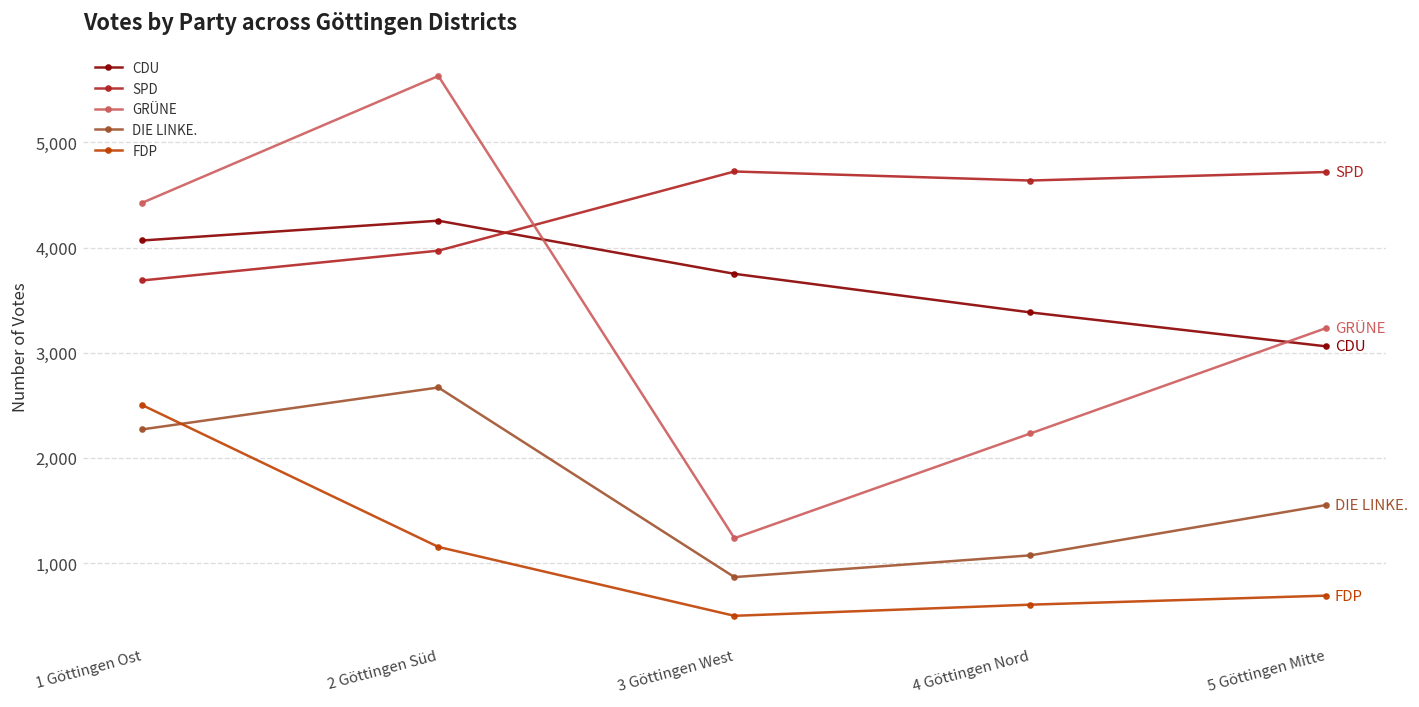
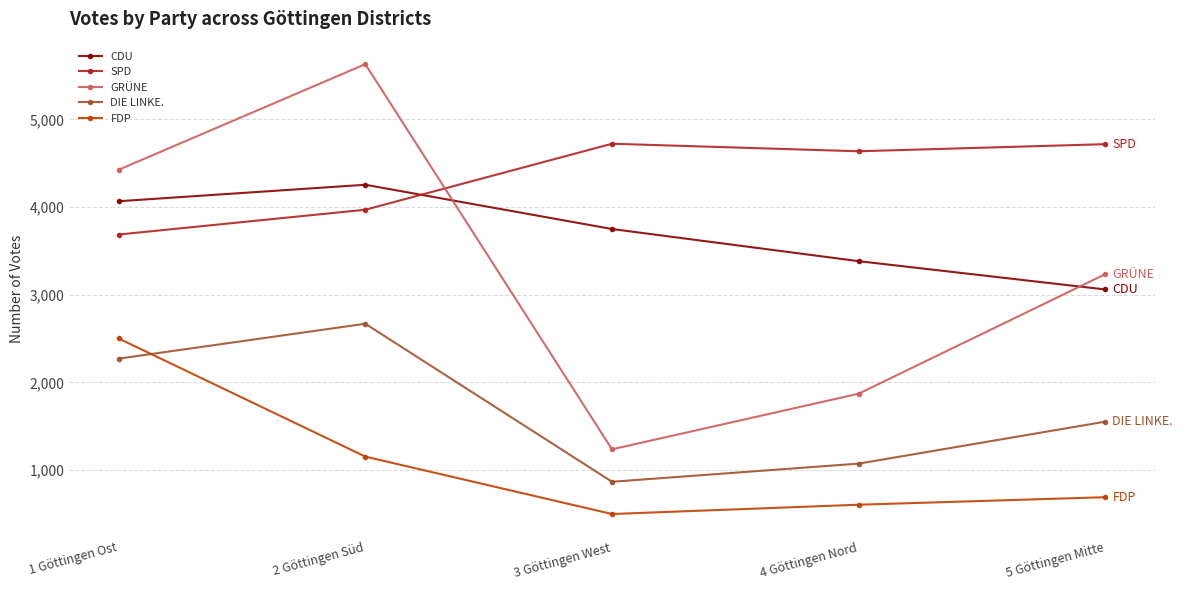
  {
    "CDU": {
      "1 Göttingen Ost": "4,100",
      "2 Göttingen Süd": "4,300",
      "3 Göttingen West": "3,800",
      "4 Göttingen Nord": "3,400",
      "5 Göttingen Mitte": "3,100"
    },
    "GRÜNE": {
      "1 Göttingen Ost": "4,400",
      "2 Göttingen Süd": "5,600",
      "3 Göttingen West": "1,200",
-     "4 Göttingen Nord": "2,200",
+     "4 Göttingen Nord": "1,900",
      "5 Göttingen Mitte": "3,200"
    }
  }
